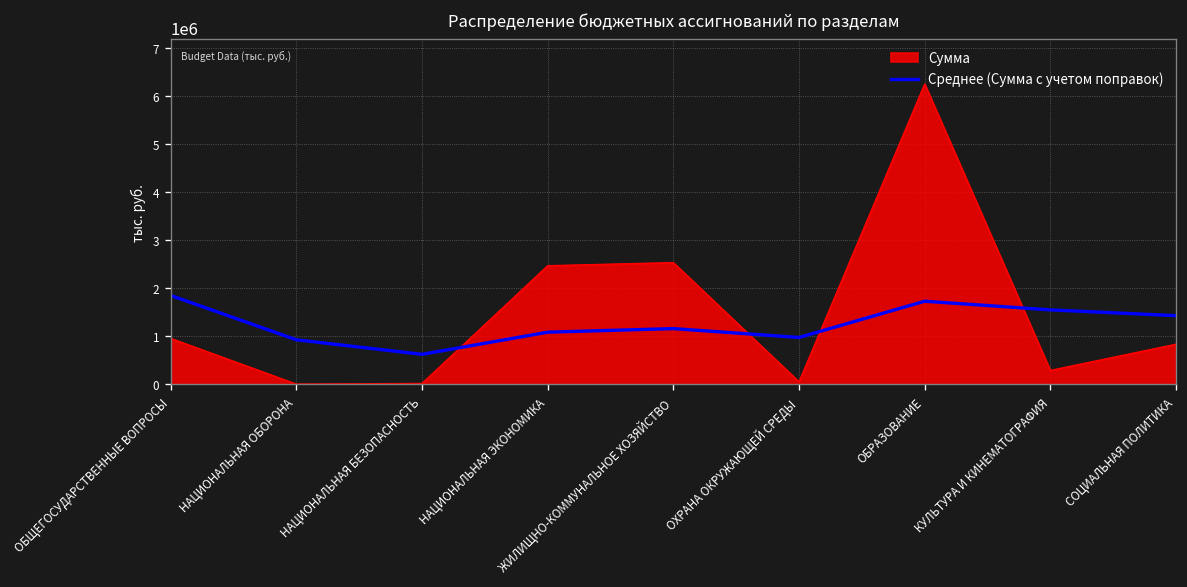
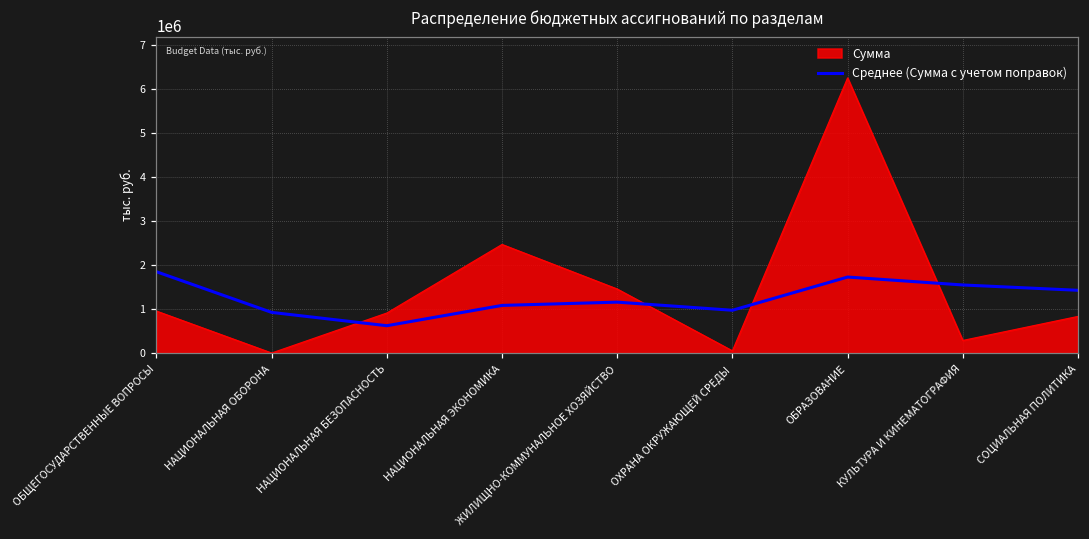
  {
    "Сумма": {
      "ОБЩЕГОСУДАРСТВЕННЫЕ ВОПРОСЫ": 1000000,
      "НАЦИОНАЛЬНАЯ ОБОРОНА": 0,
-     "НАЦИОНАЛЬНАЯ БЕЗОПАСНОСТЬ": 0,
+     "НАЦИОНАЛЬНАЯ БЕЗОПАСНОСТЬ": 900000,
      "НАЦИОНАЛЬНАЯ ЭКОНОМИКА": 2500000,
-     "ЖИЛИЩНО-КОММУНАЛЬНОЕ ХОЗЯЙСТВО": 2500000,
+     "ЖИЛИЩНО-КОММУНАЛЬНОЕ ХОЗЯЙСТВО": 1500000,
      "ОХРАНА ОКРУЖАЮЩЕЙ СРЕДЫ": 0,
      "КУЛЬТУРА И КИНЕМАТОГРАФИЯ": 300000,
      "СОЦИАЛЬНАЯ ПОЛИТИКА": 800000
    },
    "Среднее (Сумма с учетом поправок)": {
      "ОБЩЕГОСУДАРСТВЕННЫЕ ВОПРОСЫ": 1800000,
      "НАЦИОНАЛЬНАЯ ОБОРОНА": 900000,
      "НАЦИОНАЛЬНАЯ БЕЗОПАСНОСТЬ": 600000,
      "НАЦИОНАЛЬНАЯ ЭКОНОМИКА": 1100000,
      "ЖИЛИЩНО-КОММУНАЛЬНОЕ ХОЗЯЙСТВО": 1200000,
      "ОХРАНА ОКРУЖАЮЩЕЙ СРЕДЫ": 1000000,
      "ОБРАЗОВАНИЕ": 1700000,
      "КУЛЬТУРА И КИНЕМАТОГРАФИЯ": 1500000,
      "СОЦИАЛЬНАЯ ПОЛИТИКА": 1400000
    }
  }
